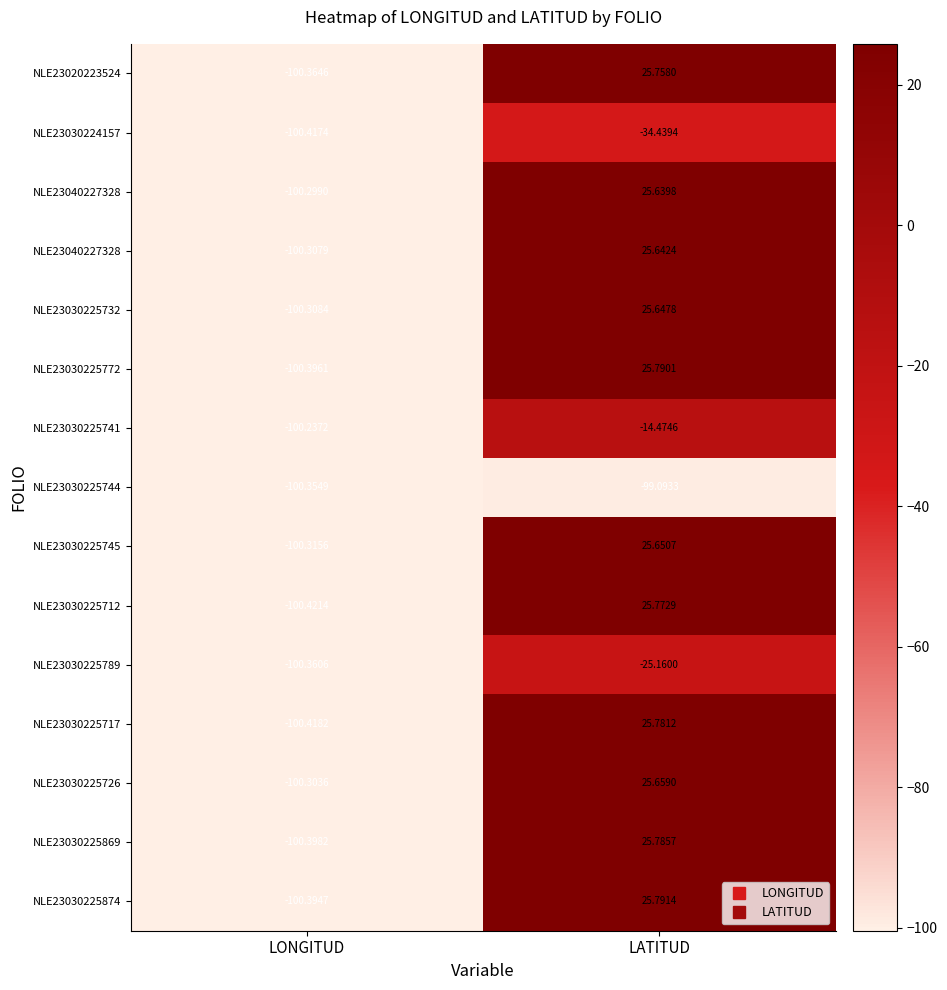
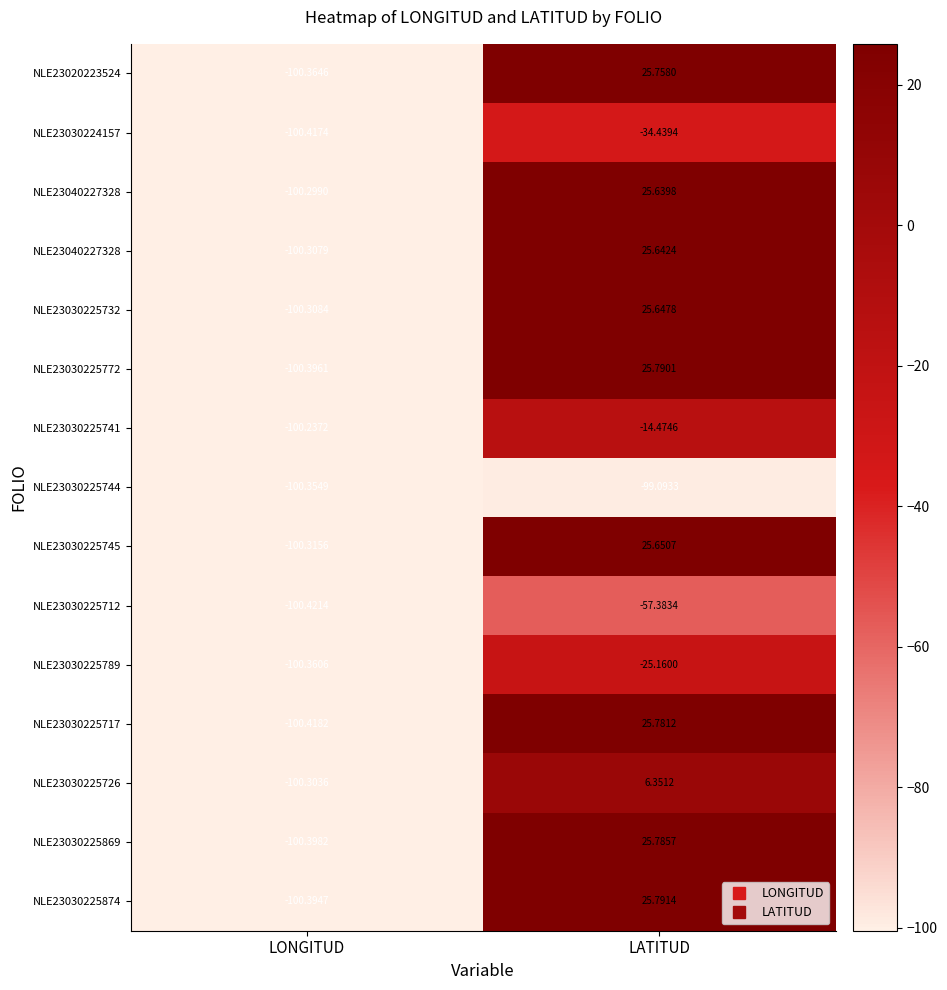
  {
    "NLE23020223524": {
      "LATITUD": 25.7580
    },
    "NLE23030224157": {
      "LATITUD": -34.4394
    },
    "NLE23030225732": {
      "LATITUD": 25.6478
    },
    "NLE23030225772": {
      "LATITUD": 25.7901
    },
    "NLE23030225741": {
      "LATITUD": -14.4746
    },
    "NLE23030225745": {
      "LATITUD": 25.6507
    },
    "NLE23030225712": {
-     "LATITUD": 25.7729
+     "LATITUD": -57.3834
    },
    "NLE23030225789": {
      "LATITUD": -25.1600
    },
    "NLE23030225717": {
      "LATITUD": 25.7812
    },
    "NLE23030225726": {
-     "LATITUD": 25.6590
+     "LATITUD": 6.3512
    },
    "NLE23030225869": {
      "LATITUD": 25.7857
    },
    "NLE23030225874": {
      "LATITUD": 25.7914
    }
  }
